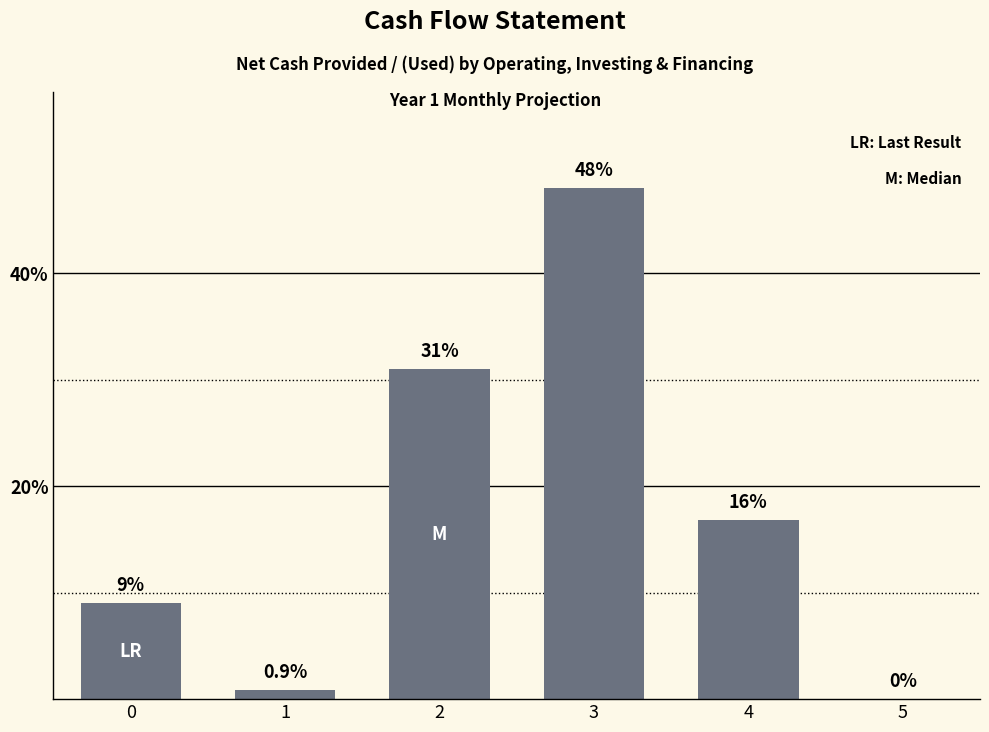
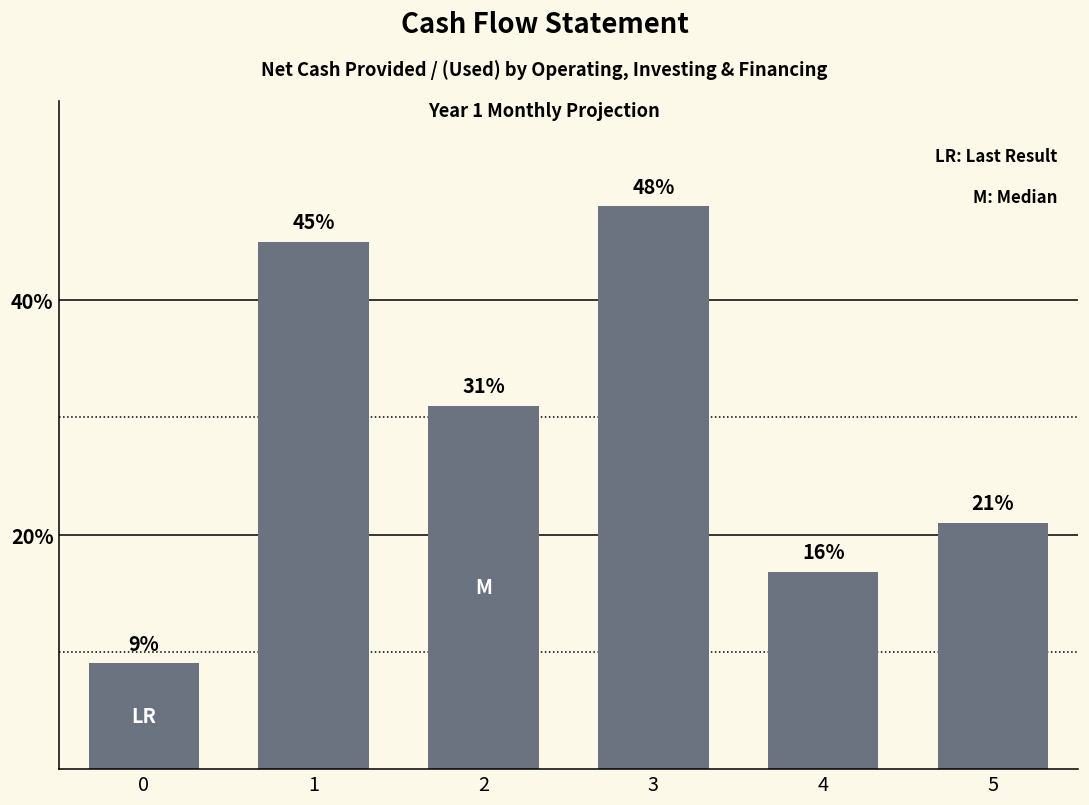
  {
    "0": "9%",
-   "1": "0.9%",
+   "1": "45%",
    "2": "31%",
    "3": "48%",
-   "5": "0%"
+   "5": "21%"
  }
